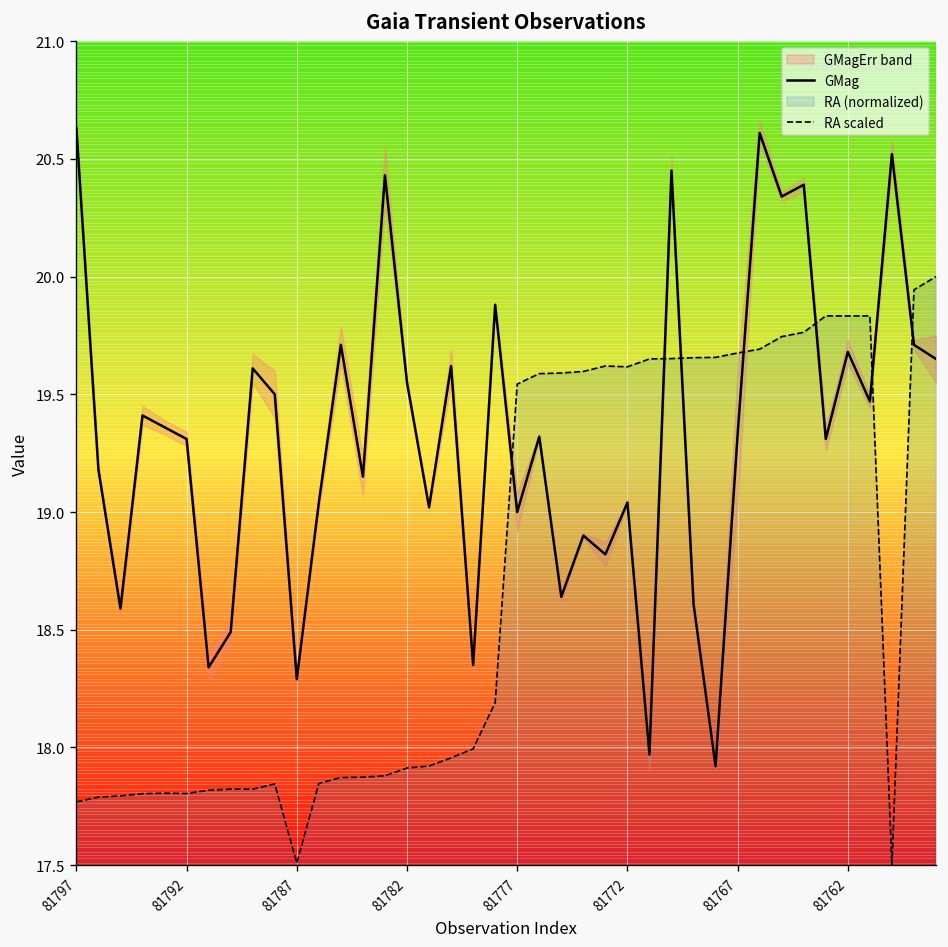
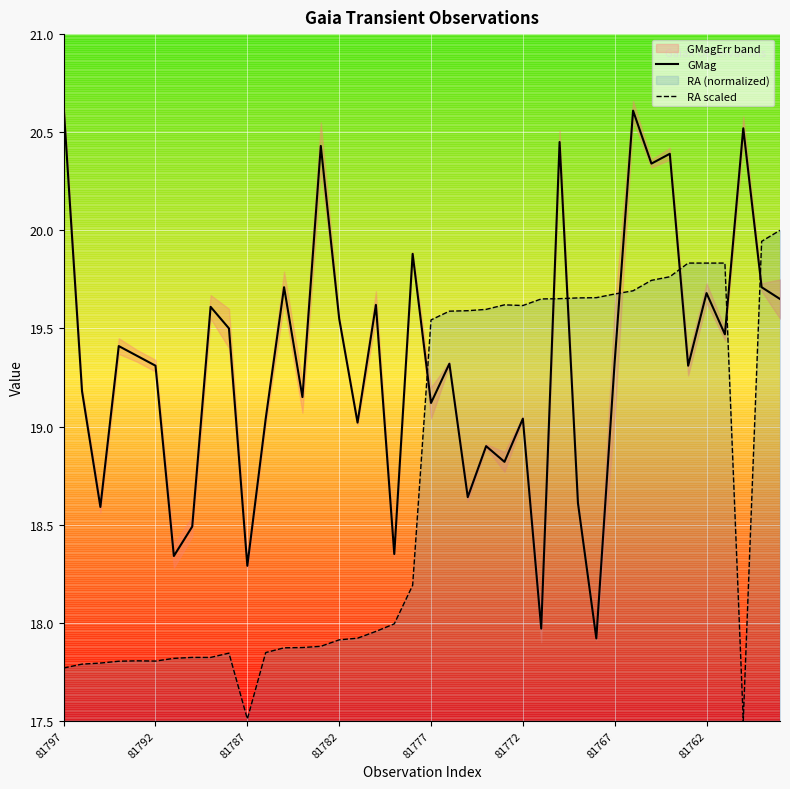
  {
    "GMag": {
      "81797": 20.63,
      "81792": 19.31,
      "81787": 18.29,
-     "81777": 19.00,
+     "81777": 19.12,
      "81767": 19.33,
      "81762": 19.68
    },
    "RA (normalized)": {
      "81797": 17.77,
      "81792": 17.80,
      "81787": 17.51,
      "81782": 17.91,
      "81777": 19.54,
      "81772": 19.62,
      "81767": 19.68,
      "81762": 19.83
    }
  }
